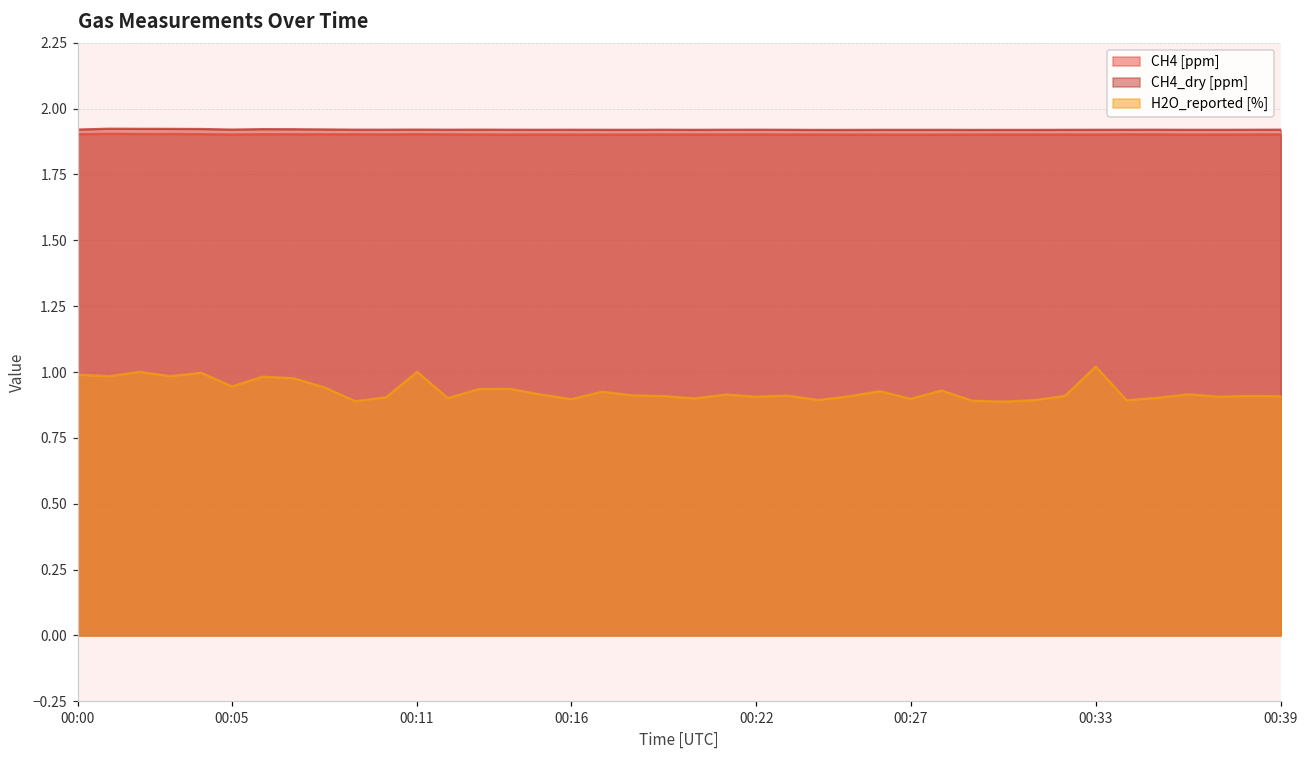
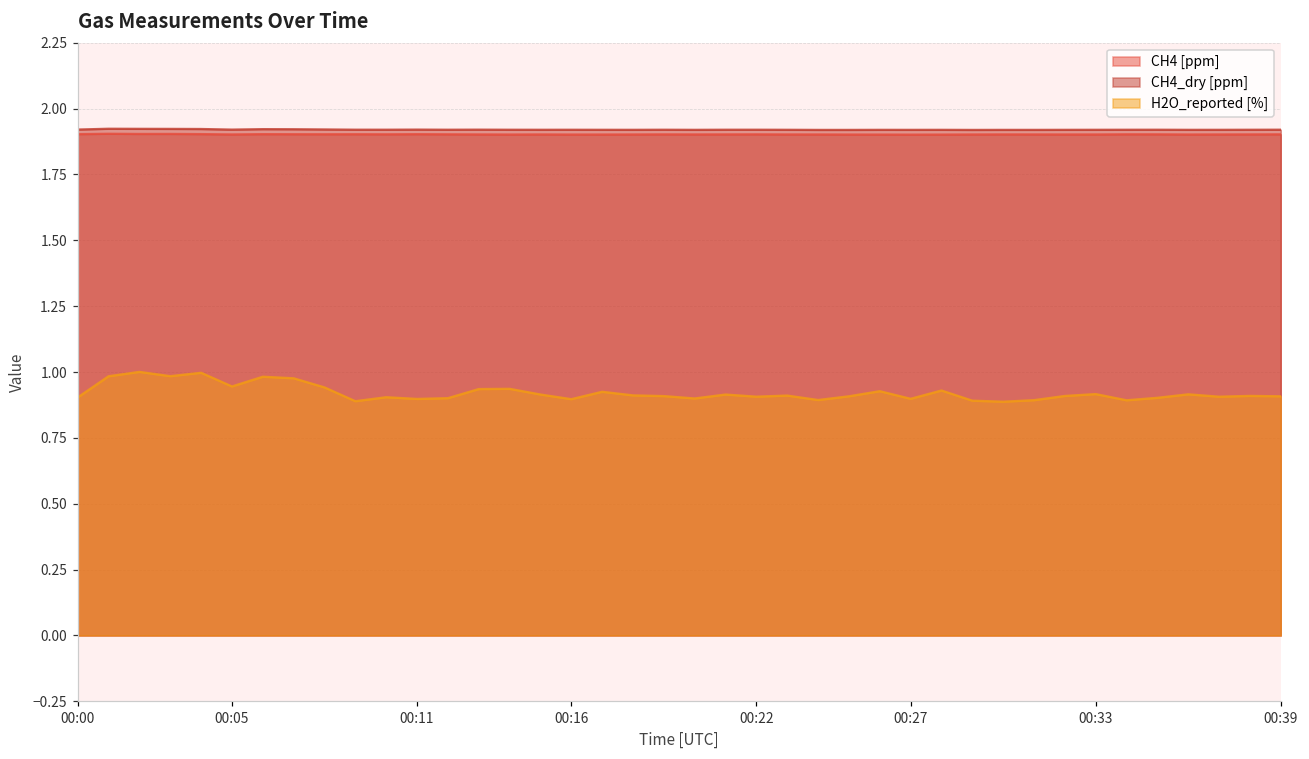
  {
    "H2O_reported [%]": {
-     "00:00": 0.99,
+     "00:00": 0.90,
      "00:05": 0.95,
-     "00:11": 1.00,
+     "00:11": 0.90,
      "00:16": 0.90,
      "00:22": 0.91,
      "00:27": 0.90,
-     "00:33": 1.02,
+     "00:33": 0.92,
      "00:39": 0.91
    }
  }
